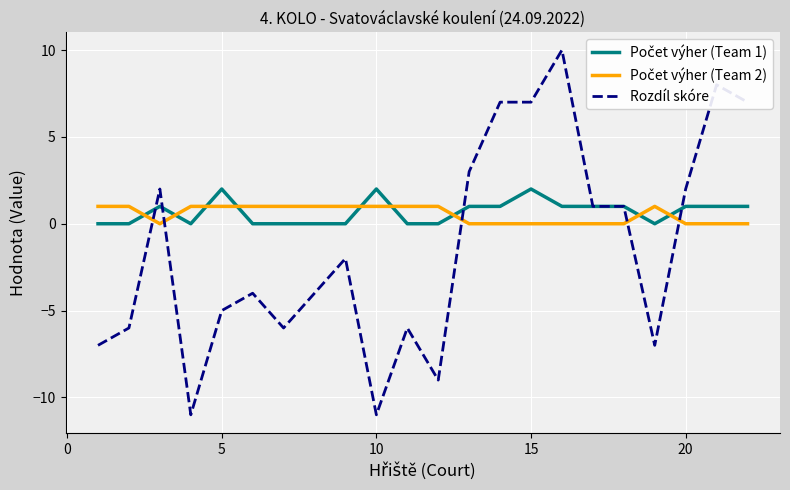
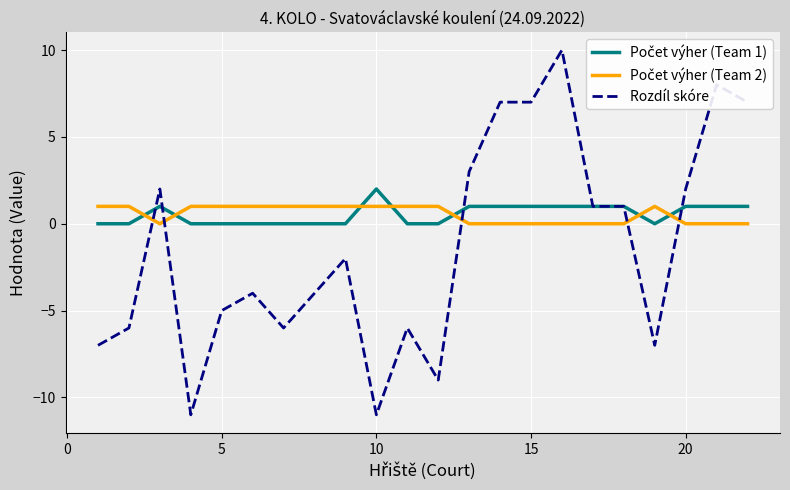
  {
    "Počet výher (Team 1)": {
-     "5": 2,
+     "5": 0,
      "10": 2,
-     "15": 2,
+     "15": 1,
      "20": 1
    },
    "Počet výher (Team 2)": {
      "5": 1,
      "10": 1,
      "15": 0,
      "20": 0
    },
    "Rozdíl skóre": {
      "5": -5,
      "10": -11,
      "15": 7,
      "20": 2
    }
  }
